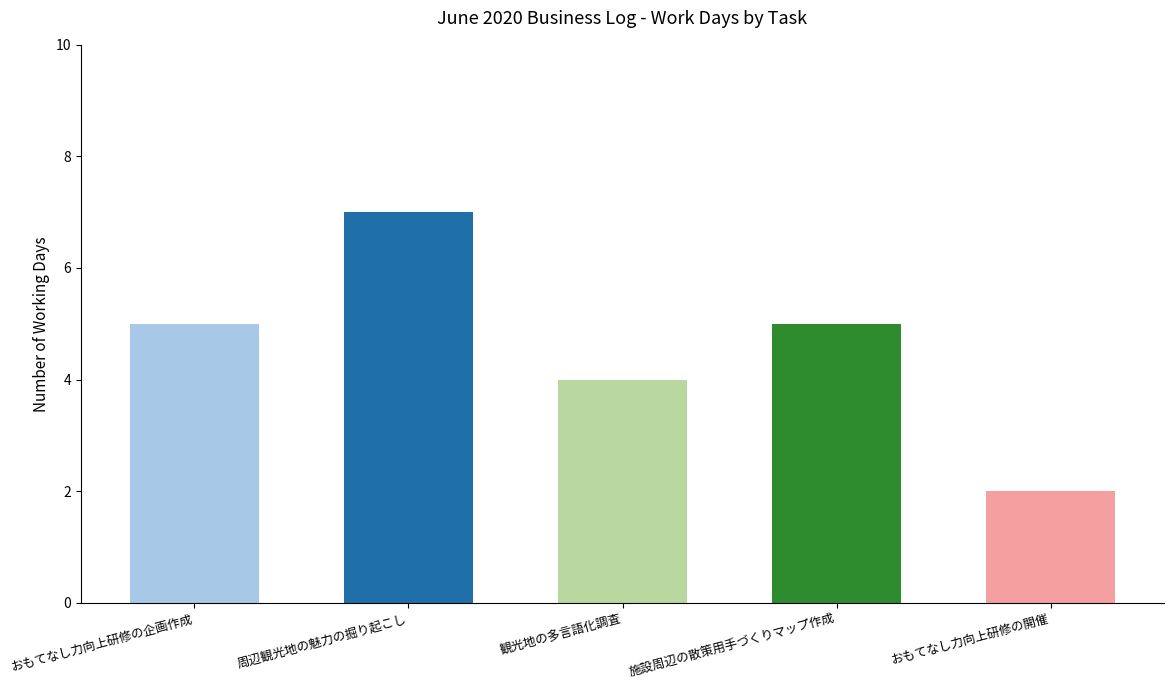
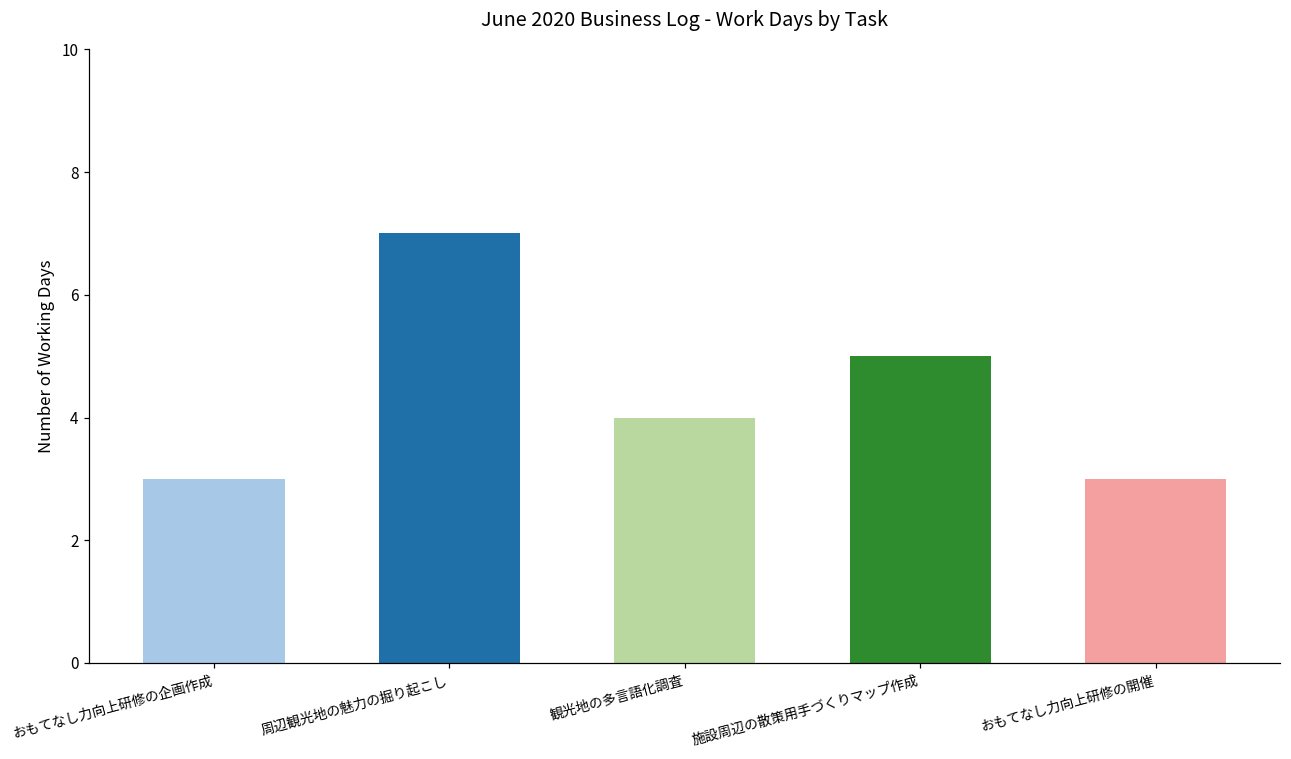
  {
-   "おもてなし力向上研修の企画作成": 5,
+   "おもてなし力向上研修の企画作成": 3,
    "周辺観光地の魅力の掘り起こし": 7,
    "観光地の多言語化調査": 4,
    "施設周辺の散策用手づくりマップ作成": 5,
-   "おもてなし力向上研修の開催": 2
+   "おもてなし力向上研修の開催": 3
  }
